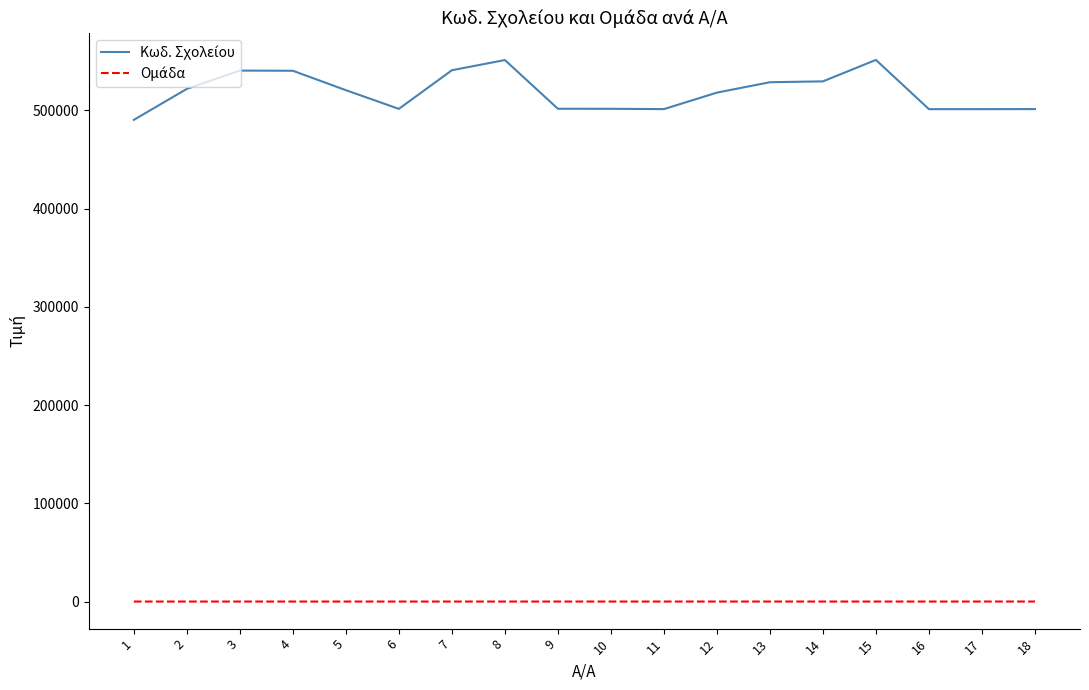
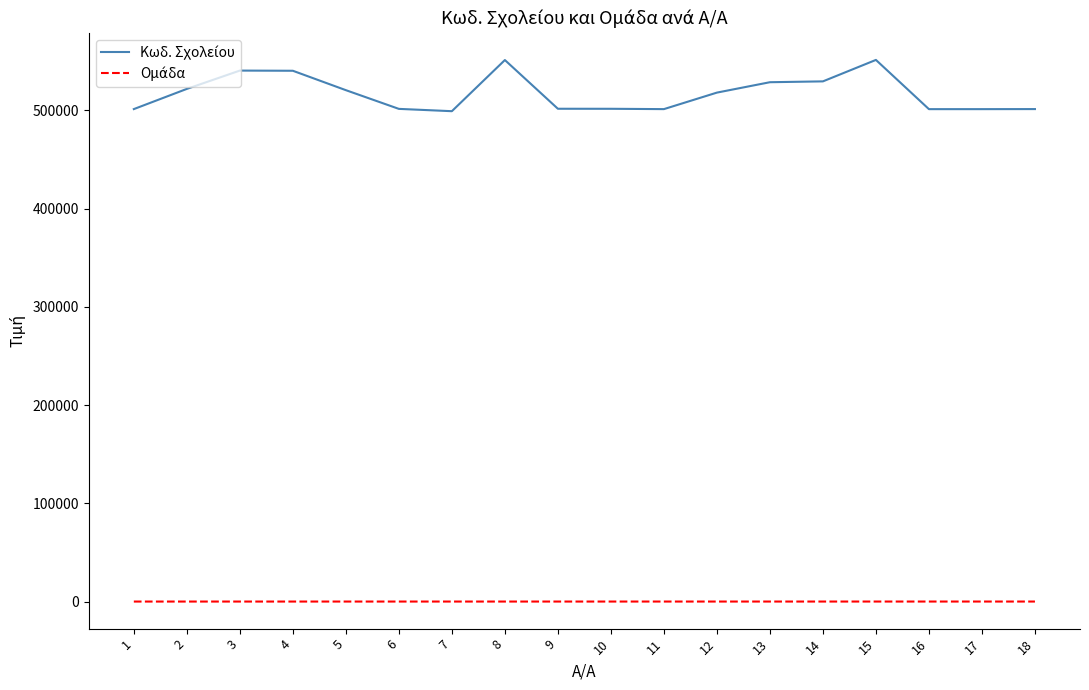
  {
    "Κωδ. Σχολείου": {
-     "1": 490000,
+     "1": 500000,
      "2": 520000,
      "4": 540000,
      "5": 520000,
      "6": 500000,
-     "7": 540000,
+     "7": 500000,
      "8": 550000,
      "9": 500000,
      "10": 500000,
      "11": 500000,
      "12": 520000,
      "13": 530000,
      "14": 530000,
      "15": 550000,
      "16": 500000,
      "17": 500000,
      "18": 500000
    },
    "Ομάδα": {
      "1": 0,
      "2": 0,
      "3": 0,
      "4": 0,
      "5": 0,
      "6": 0,
      "7": 0,
      "8": 0,
      "9": 0,
      "10": 0,
      "11": 0,
      "12": 0,
      "13": 0,
      "14": 0,
      "15": 0,
      "16": 0,
      "17": 0,
      "18": 0
    }
  }
